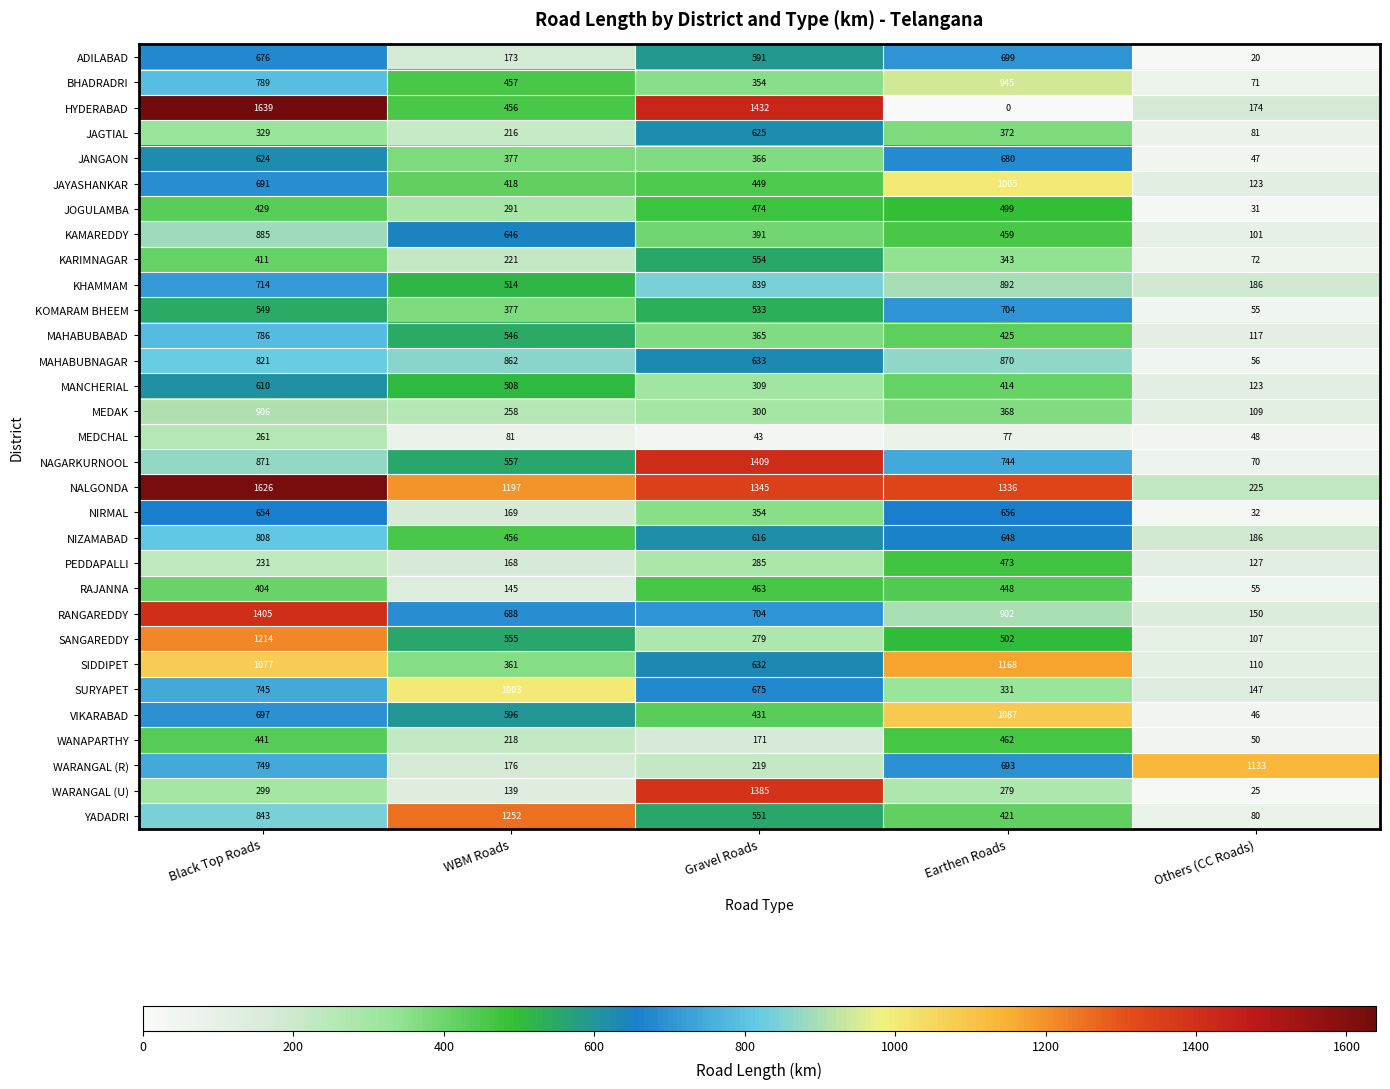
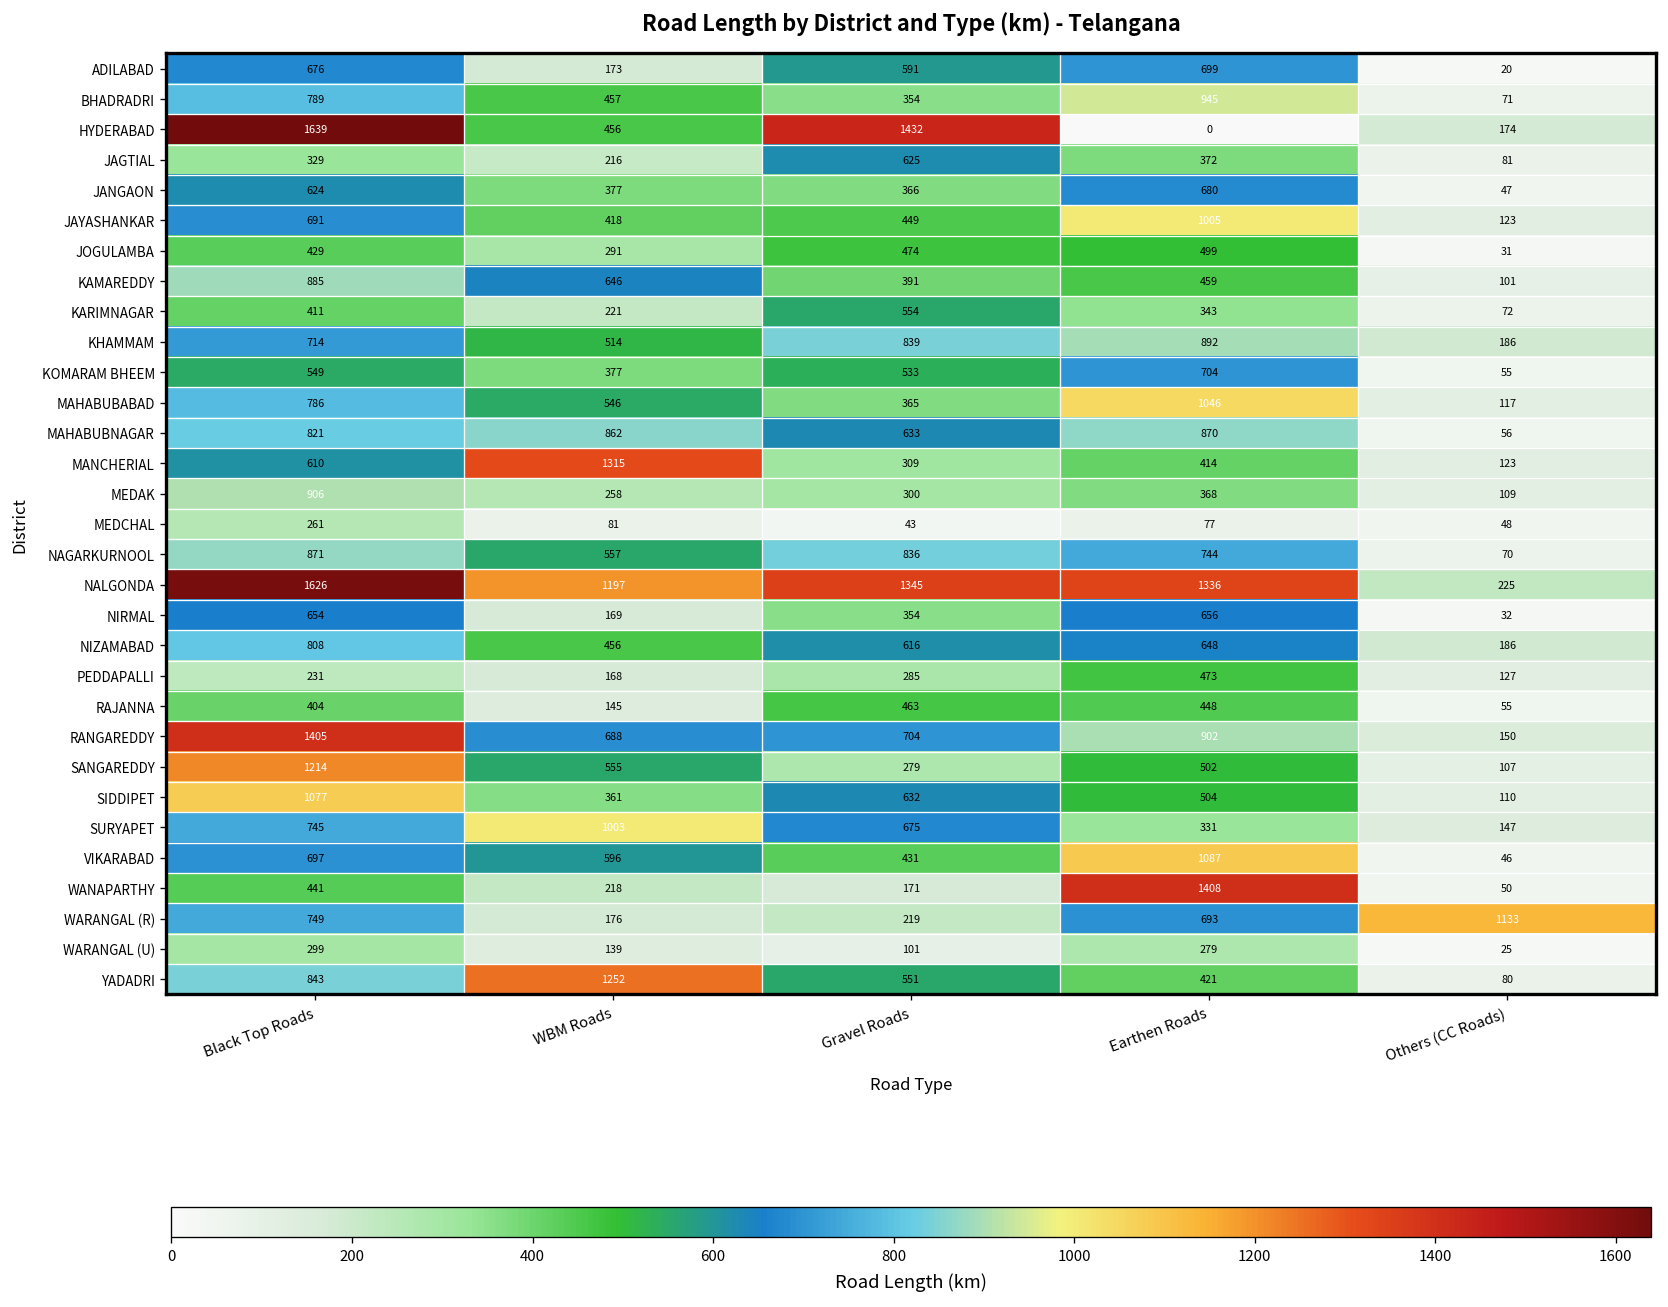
  {
    "ADILABAD": {
      "Black Top Roads": 676,
      "WBM Roads": 173,
      "Gravel Roads": 591,
      "Earthen Roads": 699,
      "Others (CC Roads)": 20
    },
    "BHADRADRI": {
      "Black Top Roads": 789,
      "WBM Roads": 457,
      "Gravel Roads": 354,
      "Earthen Roads": 945,
      "Others (CC Roads)": 71
    },
    "HYDERABAD": {
      "Black Top Roads": 1639,
      "WBM Roads": 456,
      "Gravel Roads": 1432,
      "Earthen Roads": 0,
      "Others (CC Roads)": 174
    },
    "JAGTIAL": {
      "Black Top Roads": 329,
      "WBM Roads": 216,
      "Gravel Roads": 625,
      "Earthen Roads": 372,
      "Others (CC Roads)": 81
    },
    "JANGAON": {
      "Black Top Roads": 624,
      "WBM Roads": 377,
      "Gravel Roads": 366,
      "Earthen Roads": 680,
      "Others (CC Roads)": 47
    },
    "JAYASHANKAR": {
      "Black Top Roads": 691,
      "WBM Roads": 418,
      "Gravel Roads": 449,
      "Earthen Roads": 1005,
      "Others (CC Roads)": 123
    },
    "JOGULAMBA": {
      "Black Top Roads": 429,
      "WBM Roads": 291,
      "Gravel Roads": 474,
      "Earthen Roads": 499,
      "Others (CC Roads)": 31
    },
    "KAMAREDDY": {
      "Black Top Roads": 885,
      "WBM Roads": 646,
      "Gravel Roads": 391,
      "Earthen Roads": 459,
      "Others (CC Roads)": 101
    },
    "KARIMNAGAR": {
      "Black Top Roads": 411,
      "WBM Roads": 221,
      "Gravel Roads": 554,
      "Earthen Roads": 343,
      "Others (CC Roads)": 72
    },
    "KHAMMAM": {
      "Black Top Roads": 714,
      "WBM Roads": 514,
      "Gravel Roads": 839,
      "Earthen Roads": 892,
      "Others (CC Roads)": 186
    },
    "KOMARAM BHEEM": {
      "Black Top Roads": 549,
      "WBM Roads": 377,
      "Gravel Roads": 533,
      "Earthen Roads": 704,
      "Others (CC Roads)": 55
    },
    "MAHABUBABAD": {
      "Black Top Roads": 786,
      "WBM Roads": 546,
      "Gravel Roads": 365,
-     "Earthen Roads": 425,
+     "Earthen Roads": 1046,
      "Others (CC Roads)": 117
    },
    "MAHABUBNAGAR": {
      "Black Top Roads": 821,
      "WBM Roads": 862,
      "Gravel Roads": 633,
      "Earthen Roads": 870,
      "Others (CC Roads)": 56
    },
    "MANCHERIAL": {
      "Black Top Roads": 610,
-     "WBM Roads": 508,
+     "WBM Roads": 1315,
      "Gravel Roads": 309,
      "Earthen Roads": 414,
      "Others (CC Roads)": 123
    },
    "MEDAK": {
      "Black Top Roads": 906,
      "WBM Roads": 258,
      "Gravel Roads": 300,
      "Earthen Roads": 368,
      "Others (CC Roads)": 109
    },
    "MEDCHAL": {
      "Black Top Roads": 261,
      "WBM Roads": 81,
      "Gravel Roads": 43,
      "Earthen Roads": 77,
      "Others (CC Roads)": 48
    },
    "NAGARKURNOOL": {
      "Black Top Roads": 871,
      "WBM Roads": 557,
-     "Gravel Roads": 1409,
+     "Gravel Roads": 836,
      "Earthen Roads": 744,
      "Others (CC Roads)": 70
    },
    "NALGONDA": {
      "Black Top Roads": 1626,
      "WBM Roads": 1197,
      "Gravel Roads": 1345,
      "Earthen Roads": 1336,
      "Others (CC Roads)": 225
    },
    "NIRMAL": {
      "Black Top Roads": 654,
      "WBM Roads": 169,
      "Gravel Roads": 354,
      "Earthen Roads": 656,
      "Others (CC Roads)": 32
    },
    "NIZAMABAD": {
      "Black Top Roads": 808,
      "WBM Roads": 456,
      "Gravel Roads": 616,
      "Earthen Roads": 648,
      "Others (CC Roads)": 186
    },
    "PEDDAPALLI": {
      "Black Top Roads": 231,
      "WBM Roads": 168,
      "Gravel Roads": 285,
      "Earthen Roads": 473,
      "Others (CC Roads)": 127
    },
    "RAJANNA": {
      "Black Top Roads": 404,
      "WBM Roads": 145,
      "Gravel Roads": 463,
      "Earthen Roads": 448,
      "Others (CC Roads)": 55
    },
    "RANGAREDDY": {
      "Black Top Roads": 1405,
      "WBM Roads": 688,
      "Gravel Roads": 704,
      "Earthen Roads": 902,
      "Others (CC Roads)": 150
    },
    "SANGAREDDY": {
      "Black Top Roads": 1214,
      "WBM Roads": 555,
      "Gravel Roads": 279,
      "Earthen Roads": 502,
      "Others (CC Roads)": 107
    },
    "SIDDIPET": {
      "Black Top Roads": 1077,
      "WBM Roads": 361,
      "Gravel Roads": 632,
-     "Earthen Roads": 1168,
+     "Earthen Roads": 504,
      "Others (CC Roads)": 110
    },
    "SURYAPET": {
      "Black Top Roads": 745,
      "WBM Roads": 1003,
      "Gravel Roads": 675,
      "Earthen Roads": 331,
      "Others (CC Roads)": 147
    },
    "VIKARABAD": {
      "Black Top Roads": 697,
      "WBM Roads": 596,
      "Gravel Roads": 431,
      "Earthen Roads": 1087,
      "Others (CC Roads)": 46
    },
    "WANAPARTHY": {
      "Black Top Roads": 441,
      "WBM Roads": 218,
      "Gravel Roads": 171,
-     "Earthen Roads": 462,
+     "Earthen Roads": 1408,
      "Others (CC Roads)": 50
    },
    "WARANGAL (R)": {
      "Black Top Roads": 749,
      "WBM Roads": 176,
      "Gravel Roads": 219,
      "Earthen Roads": 693,
      "Others (CC Roads)": 1133
    },
    "WARANGAL (U)": {
      "Black Top Roads": 299,
      "WBM Roads": 139,
-     "Gravel Roads": 1385,
+     "Gravel Roads": 101,
      "Earthen Roads": 279,
      "Others (CC Roads)": 25
    },
    "YADADRI": {
      "Black Top Roads": 843,
      "WBM Roads": 1252,
      "Gravel Roads": 551,
      "Earthen Roads": 421,
      "Others (CC Roads)": 80
    }
  }
